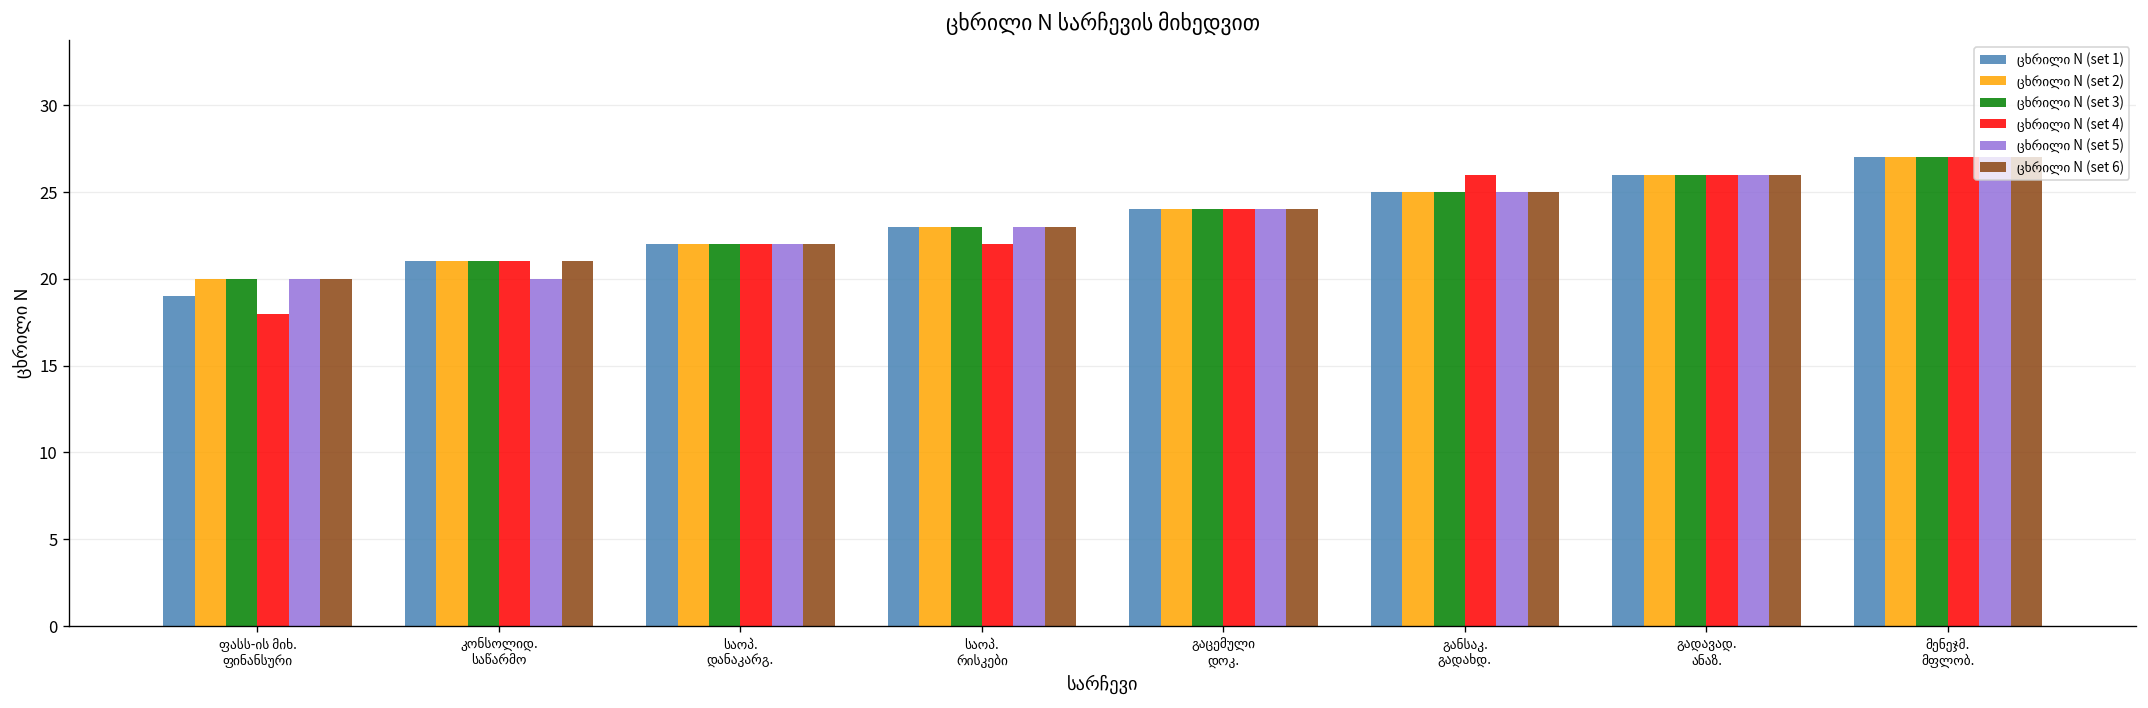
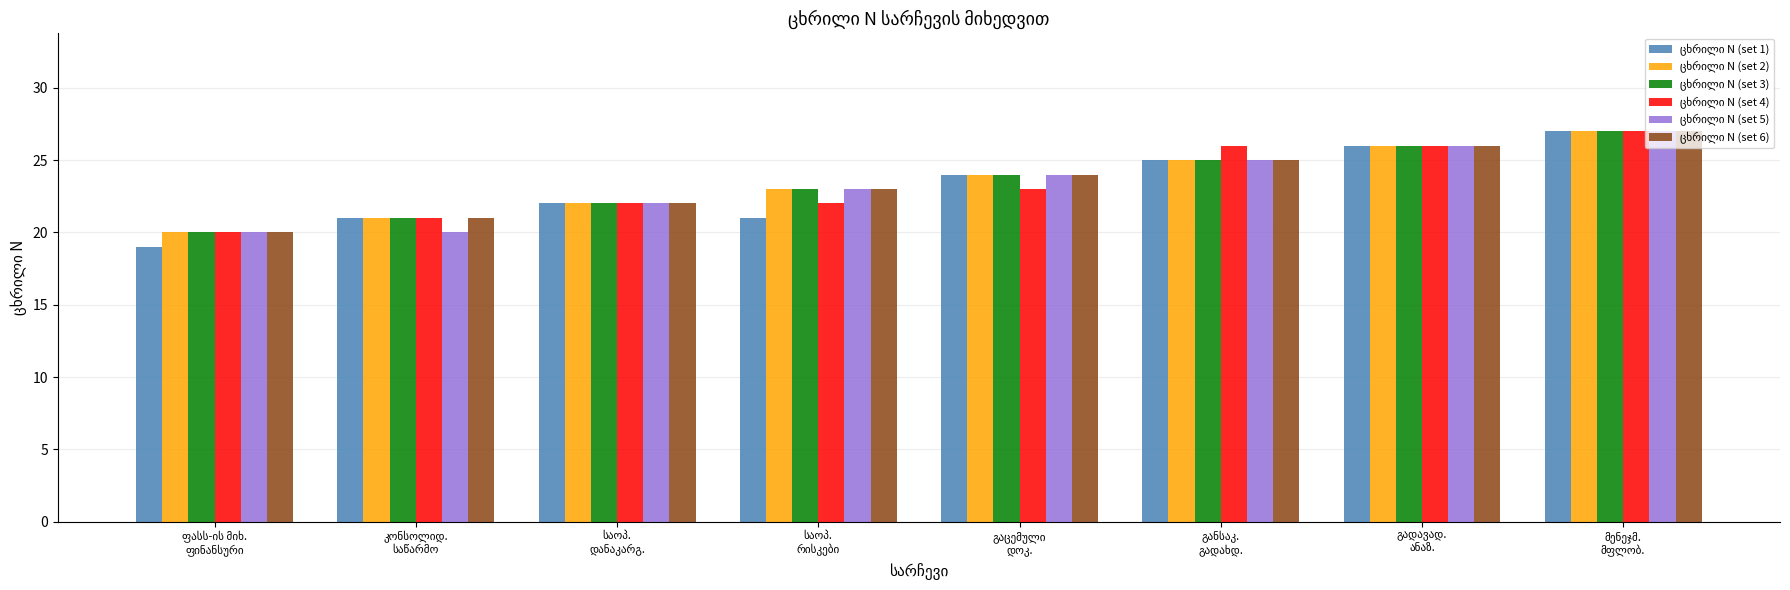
  {
    "ცხრილი N (set 1)": {
      "ფასს-ის მიხ. ფინანსური": 19,
      "კონსოლიდ. საწარმო": 21,
      "საოპ. დანაკარგ.": 22,
-     "საოპ. რისკები": 23,
+     "საოპ. რისკები": 21,
      "გაცემული დოკ.": 24,
      "განსაკ. გადახდ.": 25,
      "გადავად. ანაზ.": 26,
      "მენეჯმ. მფლობ.": 27
    },
    "ცხრილი N (set 2)": {
      "ფასს-ის მიხ. ფინანსური": 20,
      "კონსოლიდ. საწარმო": 21,
      "საოპ. დანაკარგ.": 22,
      "საოპ. რისკები": 23,
      "გაცემული დოკ.": 24,
      "განსაკ. გადახდ.": 25,
      "გადავად. ანაზ.": 26,
      "მენეჯმ. მფლობ.": 27
    },
    "ცხრილი N (set 3)": {
      "ფასს-ის მიხ. ფინანსური": 20,
      "კონსოლიდ. საწარმო": 21,
      "საოპ. დანაკარგ.": 22,
      "საოპ. რისკები": 23,
      "გაცემული დოკ.": 24,
      "განსაკ. გადახდ.": 25,
      "გადავად. ანაზ.": 26,
      "მენეჯმ. მფლობ.": 27
    },
    "ცხრილი N (set 4)": {
-     "ფასს-ის მიხ. ფინანსური": 18,
+     "ფასს-ის მიხ. ფინანსური": 20,
      "კონსოლიდ. საწარმო": 21,
      "საოპ. დანაკარგ.": 22,
      "საოპ. რისკები": 22,
-     "გაცემული დოკ.": 24,
+     "გაცემული დოკ.": 23,
      "განსაკ. გადახდ.": 26,
      "გადავად. ანაზ.": 26,
      "მენეჯმ. მფლობ.": 27
    },
    "ცხრილი N (set 5)": {
      "ფასს-ის მიხ. ფინანსური": 20,
      "კონსოლიდ. საწარმო": 20,
      "საოპ. დანაკარგ.": 22,
      "საოპ. რისკები": 23,
      "გაცემული დოკ.": 24,
      "განსაკ. გადახდ.": 25,
      "გადავად. ანაზ.": 26
    },
    "ცხრილი N (set 6)": {
      "ფასს-ის მიხ. ფინანსური": 20,
      "კონსოლიდ. საწარმო": 21,
      "საოპ. დანაკარგ.": 22,
      "საოპ. რისკები": 23,
      "გაცემული დოკ.": 24,
      "განსაკ. გადახდ.": 25,
      "გადავად. ანაზ.": 26
    }
  }
